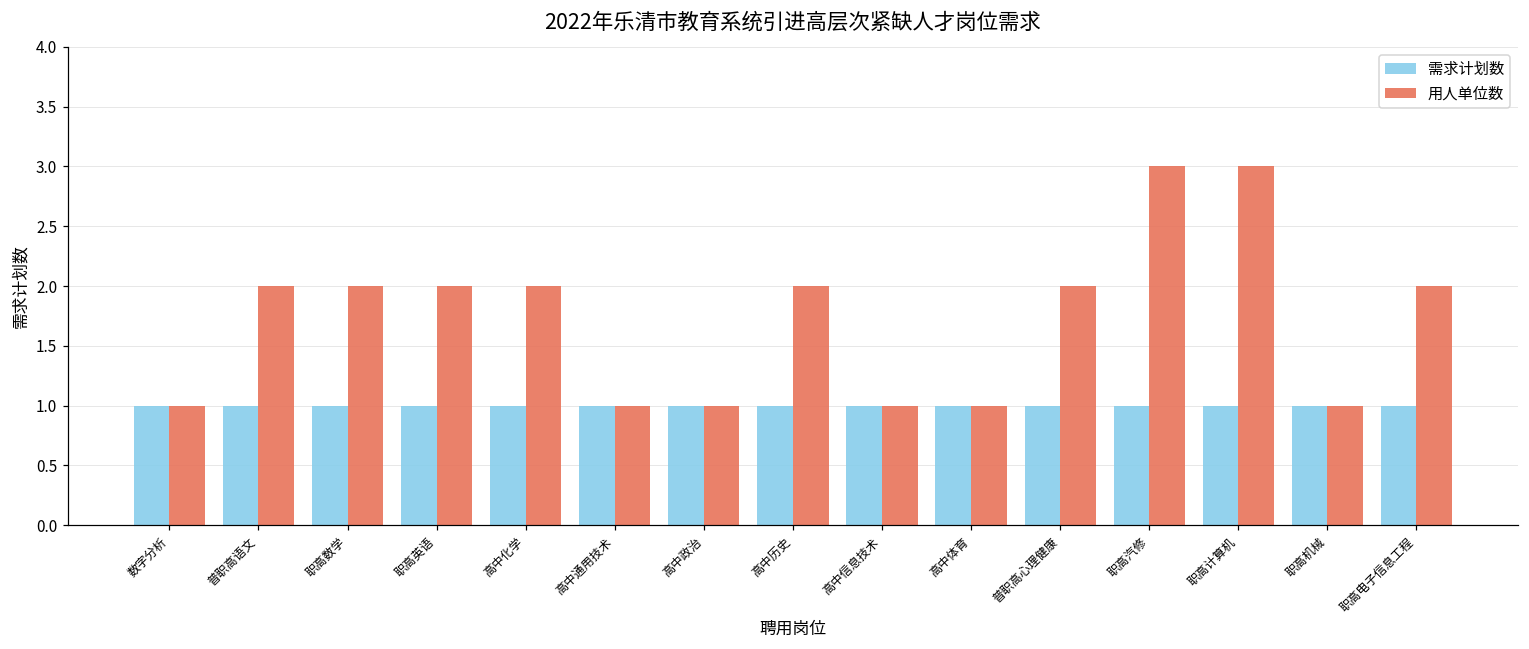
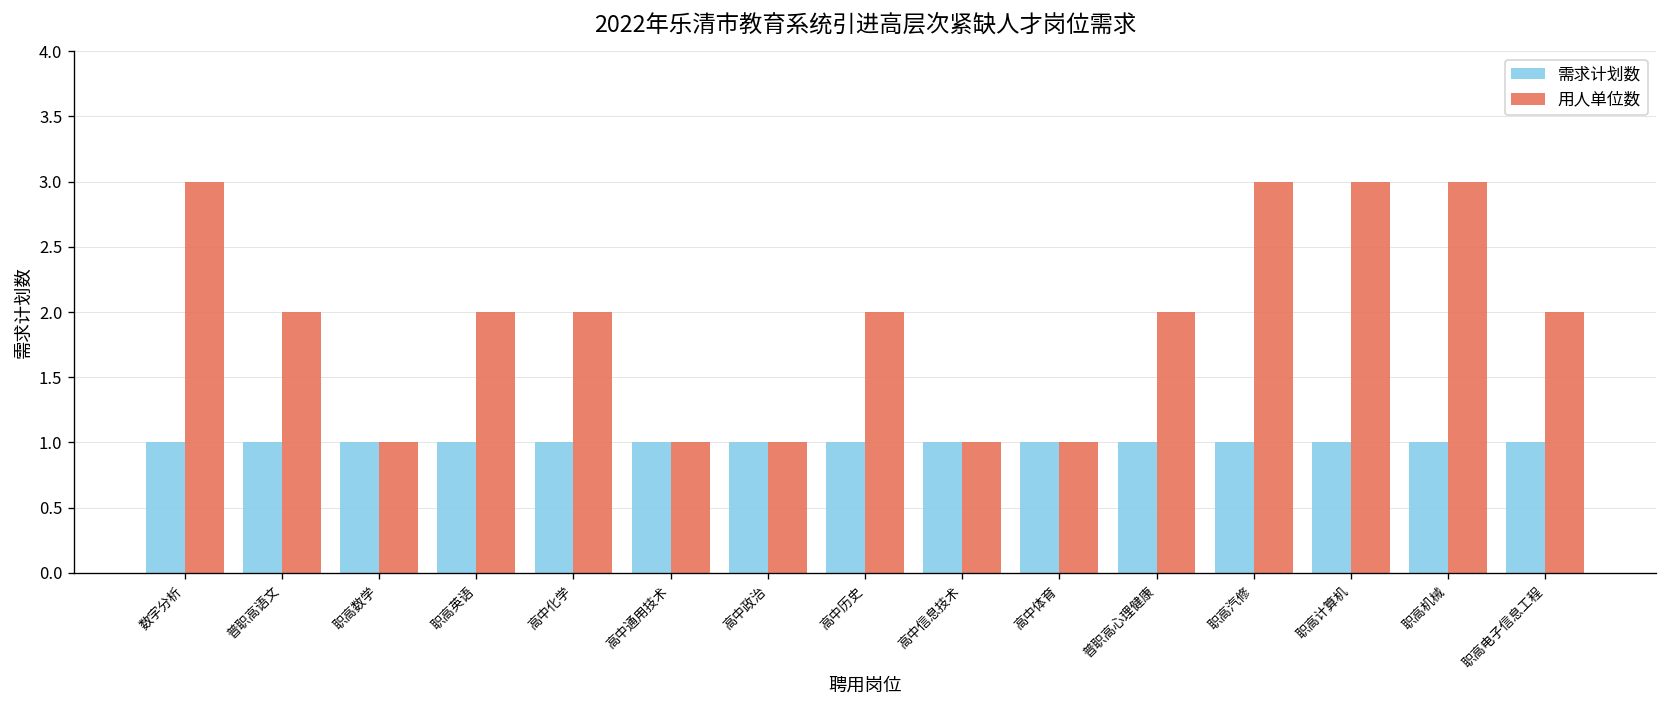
  {
    "需求计划数": {
      "数字分析": 1,
      "普职高语文": 1,
      "职高数学": 1,
      "职高英语": 1,
      "高中化学": 1,
      "高中通用技术": 1,
      "高中政治": 1,
      "高中历史": 1,
      "高中信息技术": 1,
      "高中体育": 1,
      "普职高心理健康": 1,
      "职高汽修": 1,
      "职高计算机": 1,
      "职高机械": 1,
      "职高电子信息工程": 1
    },
    "用人单位数": {
-     "数字分析": 1,
+     "数字分析": 3,
      "普职高语文": 2,
-     "职高数学": 2,
+     "职高数学": 1,
      "职高英语": 2,
      "高中化学": 2,
      "高中通用技术": 1,
      "高中政治": 1,
      "高中历史": 2,
      "高中信息技术": 1,
      "高中体育": 1,
      "普职高心理健康": 2,
      "职高汽修": 3,
      "职高计算机": 3,
-     "职高机械": 1,
+     "职高机械": 3,
      "职高电子信息工程": 2
    }
  }
